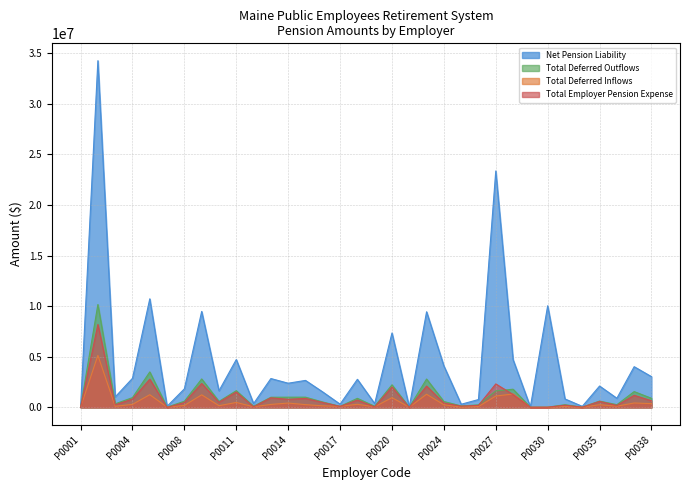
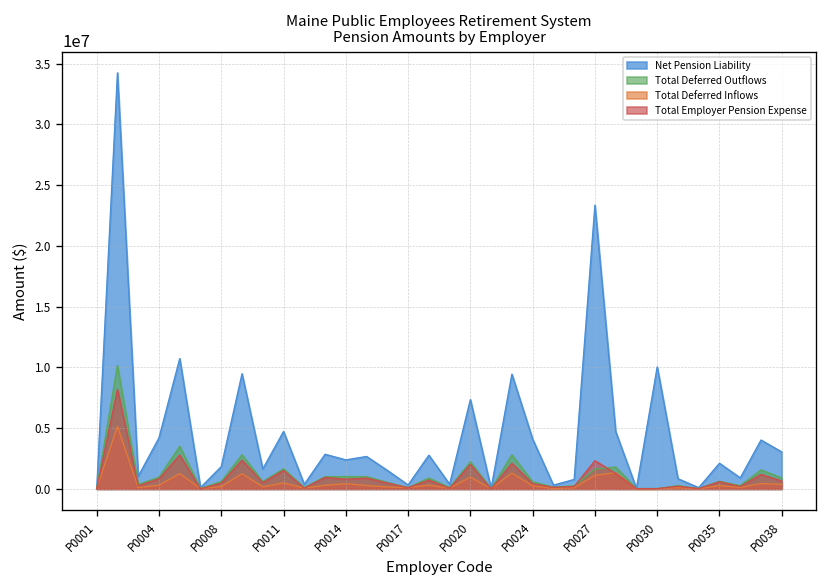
  {
    "Net Pension Liability": {
-     "P0004": 2900000,
+     "P0004": 4200000,
      "P0008": 1800000,
      "P0011": 4700000,
      "P0014": 2400000,
      "P0020": 7400000,
      "P0024": 4100000,
      "P0027": 23400000,
      "P0030": 10000000,
      "P0035": 2100000,
      "P0038": 3000000
    },
    "Total Deferred Outflows": {
      "P0027": 1600000
    }
  }
